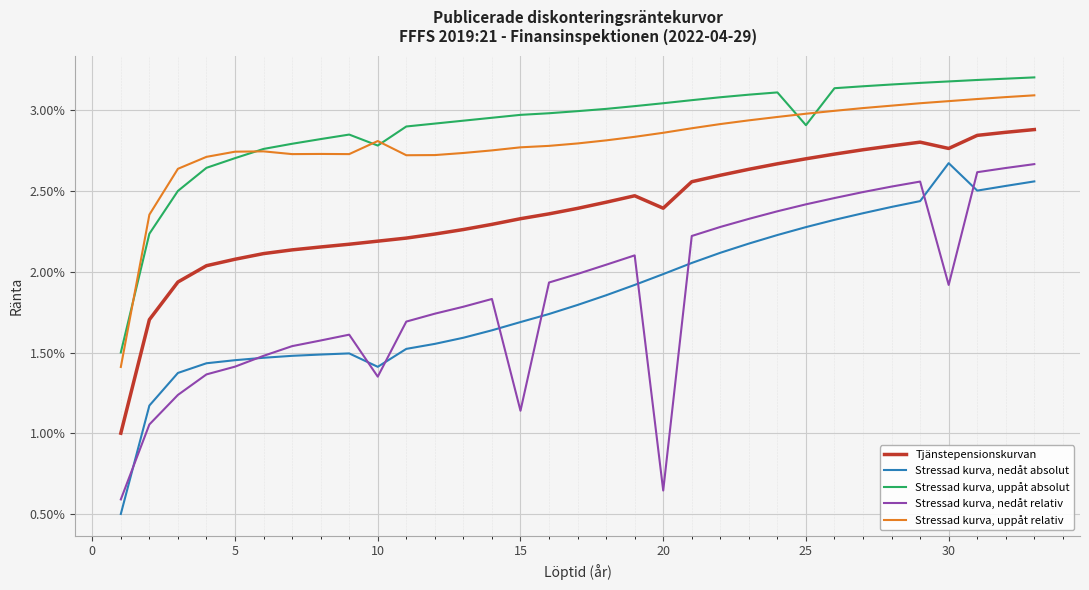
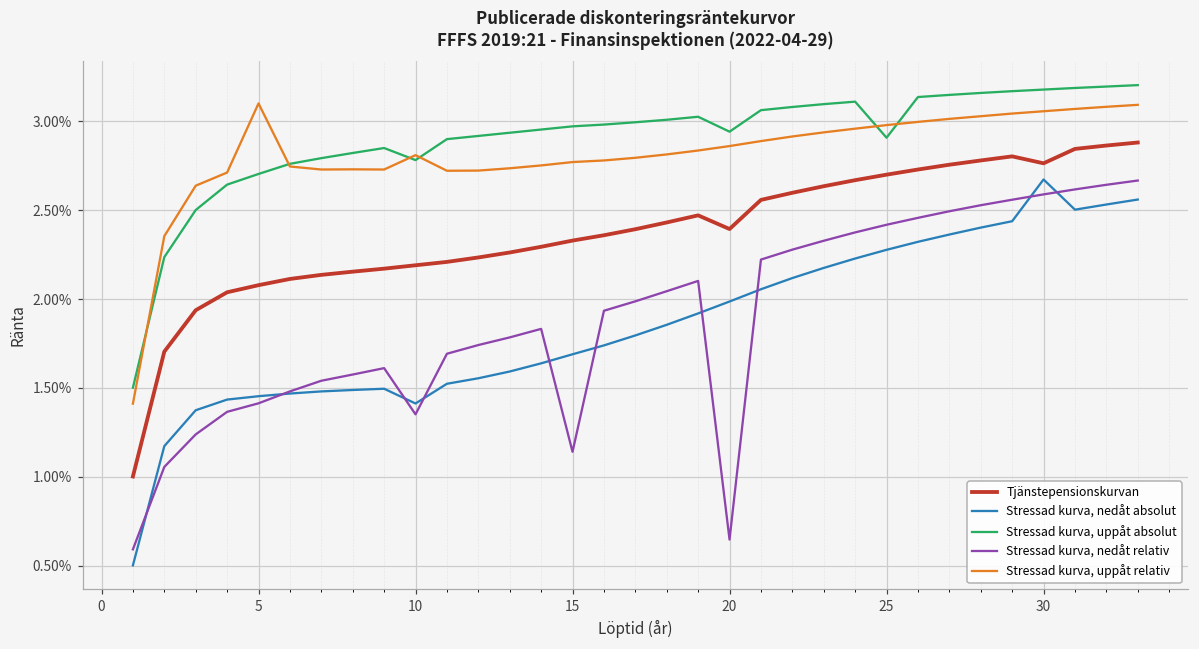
  {
    "Tjänstepensionskurvan": {
      "5": "2.08%",
      "10": "2.19%",
      "15": "2.33%",
      "20": "2.39%",
      "25": "2.70%",
      "30": "2.76%"
    },
    "Stressad kurva, nedåt absolut": {
      "5": "1.45%",
      "10": "1.41%",
      "15": "1.69%",
      "20": "1.99%",
      "25": "2.28%",
      "30": "2.67%"
    },
    "Stressad kurva, uppåt absolut": {
      "5": "2.70%",
      "10": "2.78%",
      "15": "2.97%",
-     "20": "3.04%",
+     "20": "2.94%",
      "25": "2.91%",
      "30": "3.18%"
    },
    "Stressad kurva, nedåt relativ": {
      "5": "1.41%",
      "10": "1.35%",
      "15": "1.14%",
      "20": "0.65%",
      "25": "2.42%",
-     "30": "1.92%"
+     "30": "2.59%"
    },
    "Stressad kurva, uppåt relativ": {
-     "5": "2.74%",
+     "5": "3.10%",
      "10": "2.81%",
      "15": "2.77%",
      "20": "2.86%",
      "25": "2.98%",
      "30": "3.06%"
    }
  }
